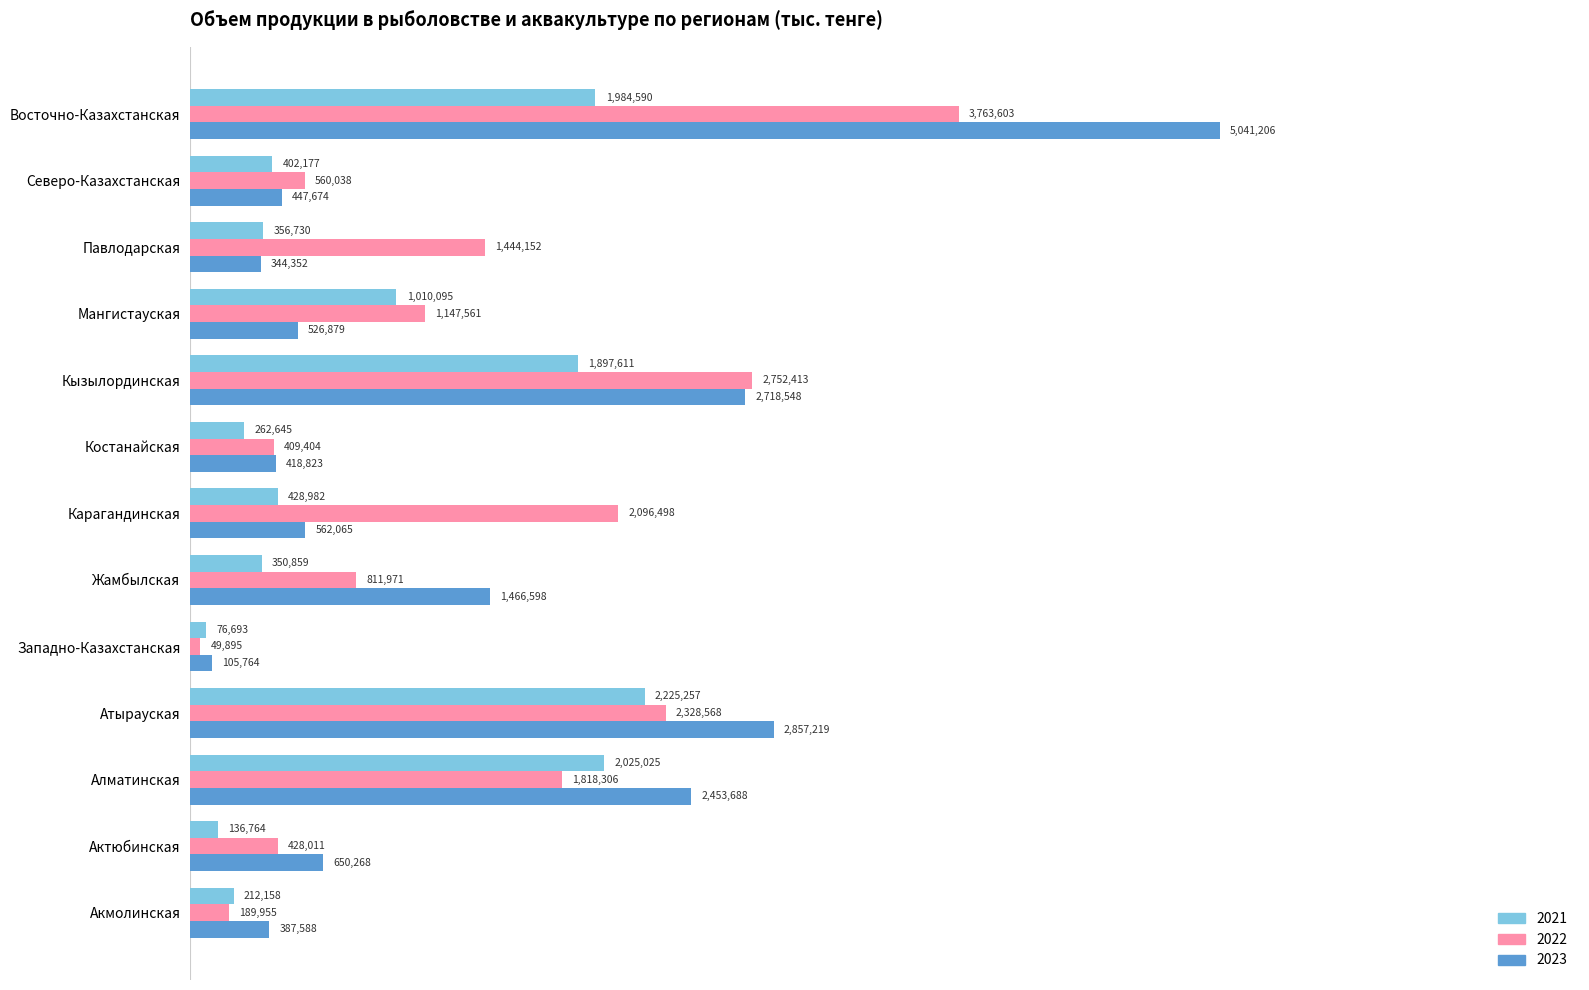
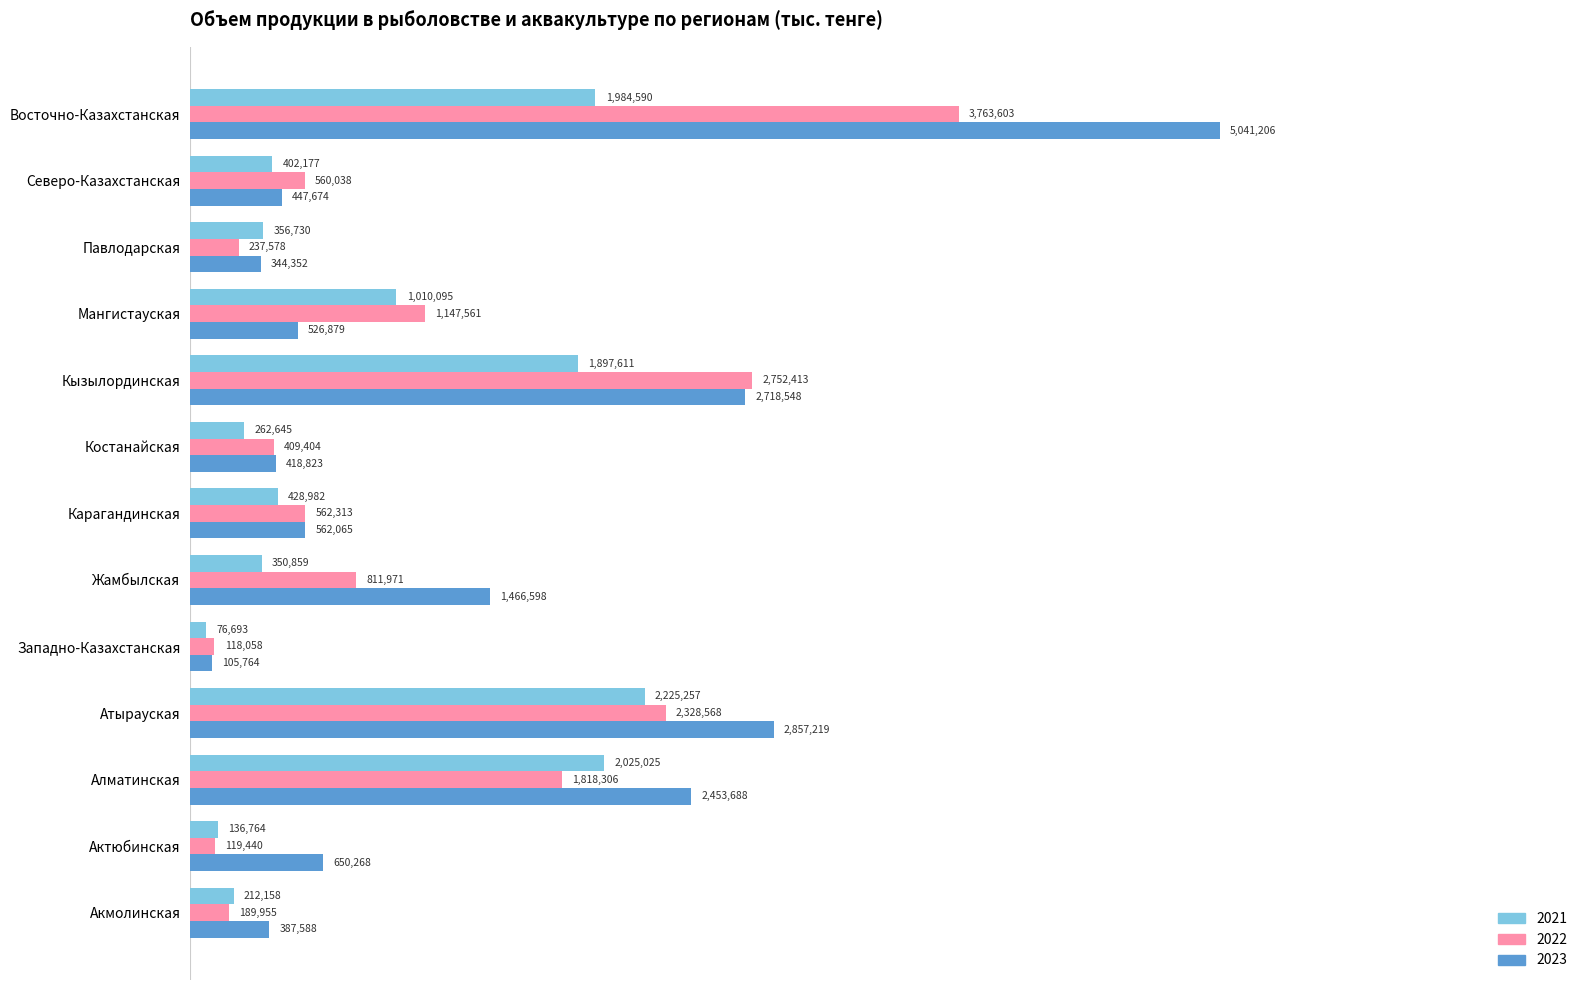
  {
    "2022": {
      "Восточно-Казахстанская": "3,763,603",
      "Северо-Казахстанская": "560,038",
-     "Павлодарская": "1,444,152",
+     "Павлодарская": "237,578",
      "Мангистауская": "1,147,561",
      "Кызылординская": "2,752,413",
      "Костанайская": "409,404",
-     "Карагандинская": "2,096,498",
+     "Карагандинская": "562,313",
      "Жамбылская": "811,971",
-     "Западно-Казахстанская": "49,895",
+     "Западно-Казахстанская": "118,058",
      "Атырауская": "2,328,568",
      "Алматинская": "1,818,306",
-     "Актюбинская": "428,011",
+     "Актюбинская": "119,440",
      "Акмолинская": "189,955"
    }
  }
